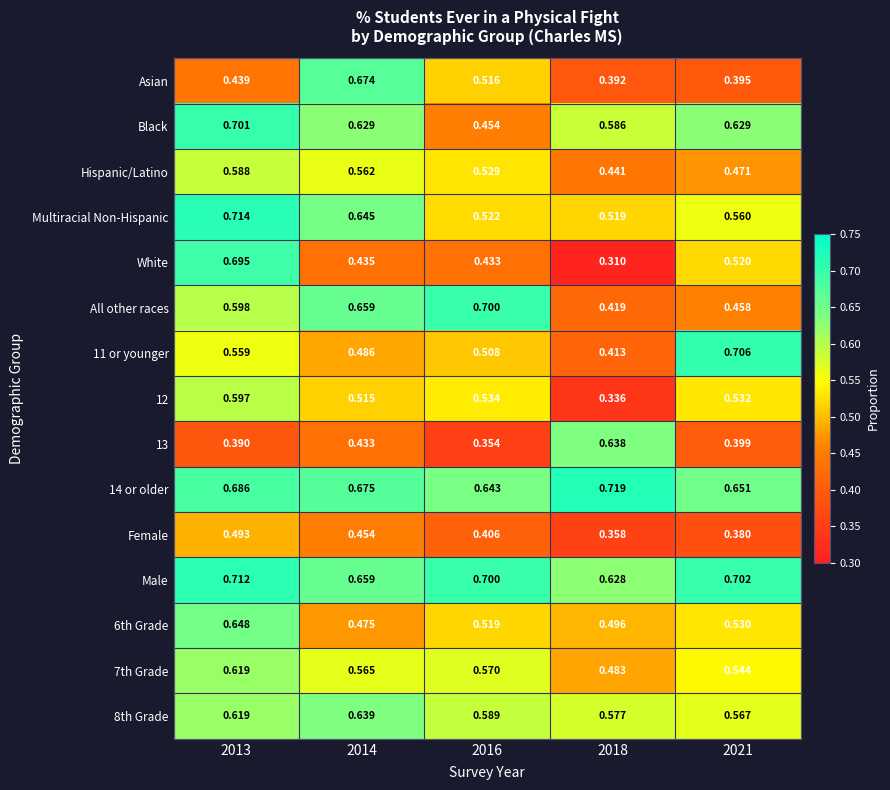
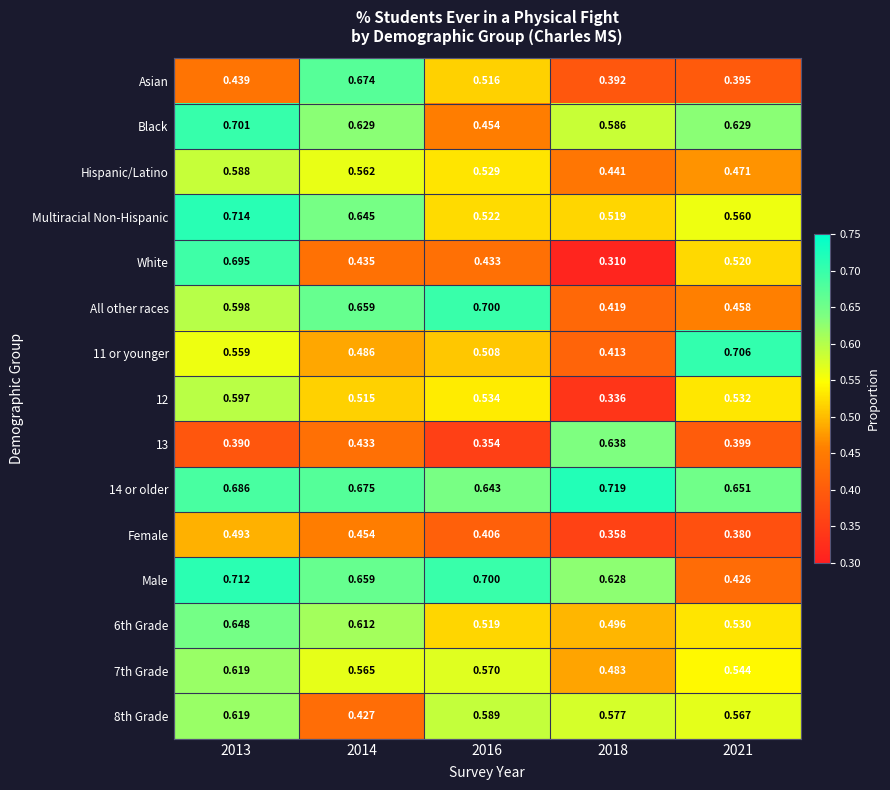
  {
    "Asian": {
      "2013": 0.439,
      "2014": 0.674,
      "2016": 0.516,
      "2018": 0.392,
      "2021": 0.395
    },
    "Black": {
      "2013": 0.701,
      "2014": 0.629,
      "2016": 0.454,
      "2018": 0.586,
      "2021": 0.629
    },
    "Hispanic/Latino": {
      "2013": 0.588,
      "2014": 0.562,
      "2016": 0.529,
      "2018": 0.441,
      "2021": 0.471
    },
    "Multiracial Non-Hispanic": {
      "2013": 0.714,
      "2014": 0.645,
      "2016": 0.522,
      "2018": 0.519,
      "2021": 0.560
    },
    "White": {
      "2013": 0.695,
      "2014": 0.435,
      "2016": 0.433,
      "2018": 0.310,
      "2021": 0.520
    },
    "All other races": {
      "2013": 0.598,
      "2014": 0.659,
      "2016": 0.700,
      "2018": 0.419,
      "2021": 0.458
    },
    "11 or younger": {
      "2013": 0.559,
      "2014": 0.486,
      "2016": 0.508,
      "2018": 0.413,
      "2021": 0.706
    },
    "12": {
      "2013": 0.597,
      "2014": 0.515,
      "2016": 0.534,
      "2018": 0.336,
      "2021": 0.532
    },
    "13": {
      "2013": 0.390,
      "2014": 0.433,
      "2016": 0.354,
      "2018": 0.638,
      "2021": 0.399
    },
    "14 or older": {
      "2013": 0.686,
      "2014": 0.675,
      "2016": 0.643,
      "2018": 0.719,
      "2021": 0.651
    },
    "Female": {
      "2013": 0.493,
      "2014": 0.454,
      "2016": 0.406,
      "2018": 0.358,
      "2021": 0.380
    },
    "Male": {
      "2013": 0.712,
      "2014": 0.659,
      "2016": 0.700,
      "2018": 0.628,
-     "2021": 0.702
+     "2021": 0.426
    },
    "6th Grade": {
      "2013": 0.648,
-     "2014": 0.475,
+     "2014": 0.612,
      "2016": 0.519,
      "2018": 0.496,
      "2021": 0.530
    },
    "7th Grade": {
      "2013": 0.619,
      "2014": 0.565,
      "2016": 0.570,
      "2018": 0.483,
      "2021": 0.544
    },
    "8th Grade": {
      "2013": 0.619,
-     "2014": 0.639,
+     "2014": 0.427,
      "2016": 0.589,
      "2018": 0.577,
      "2021": 0.567
    }
  }
